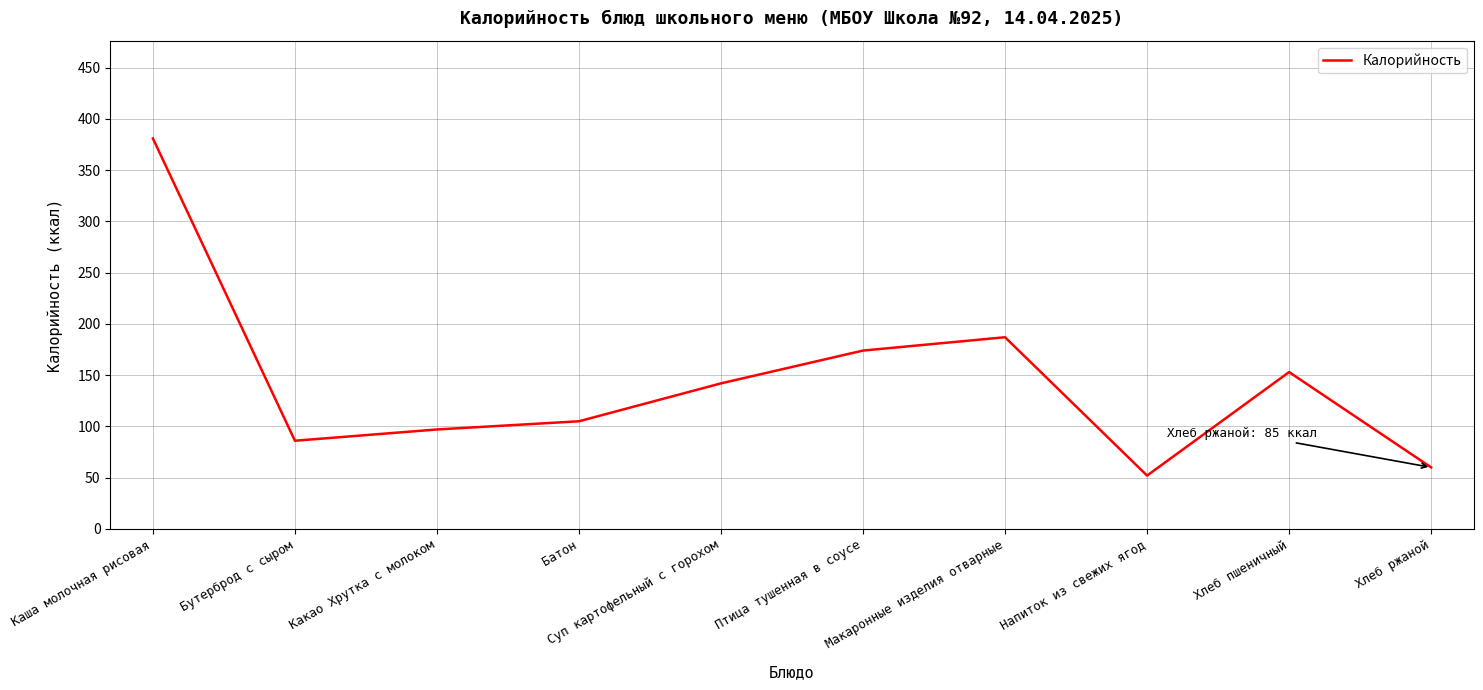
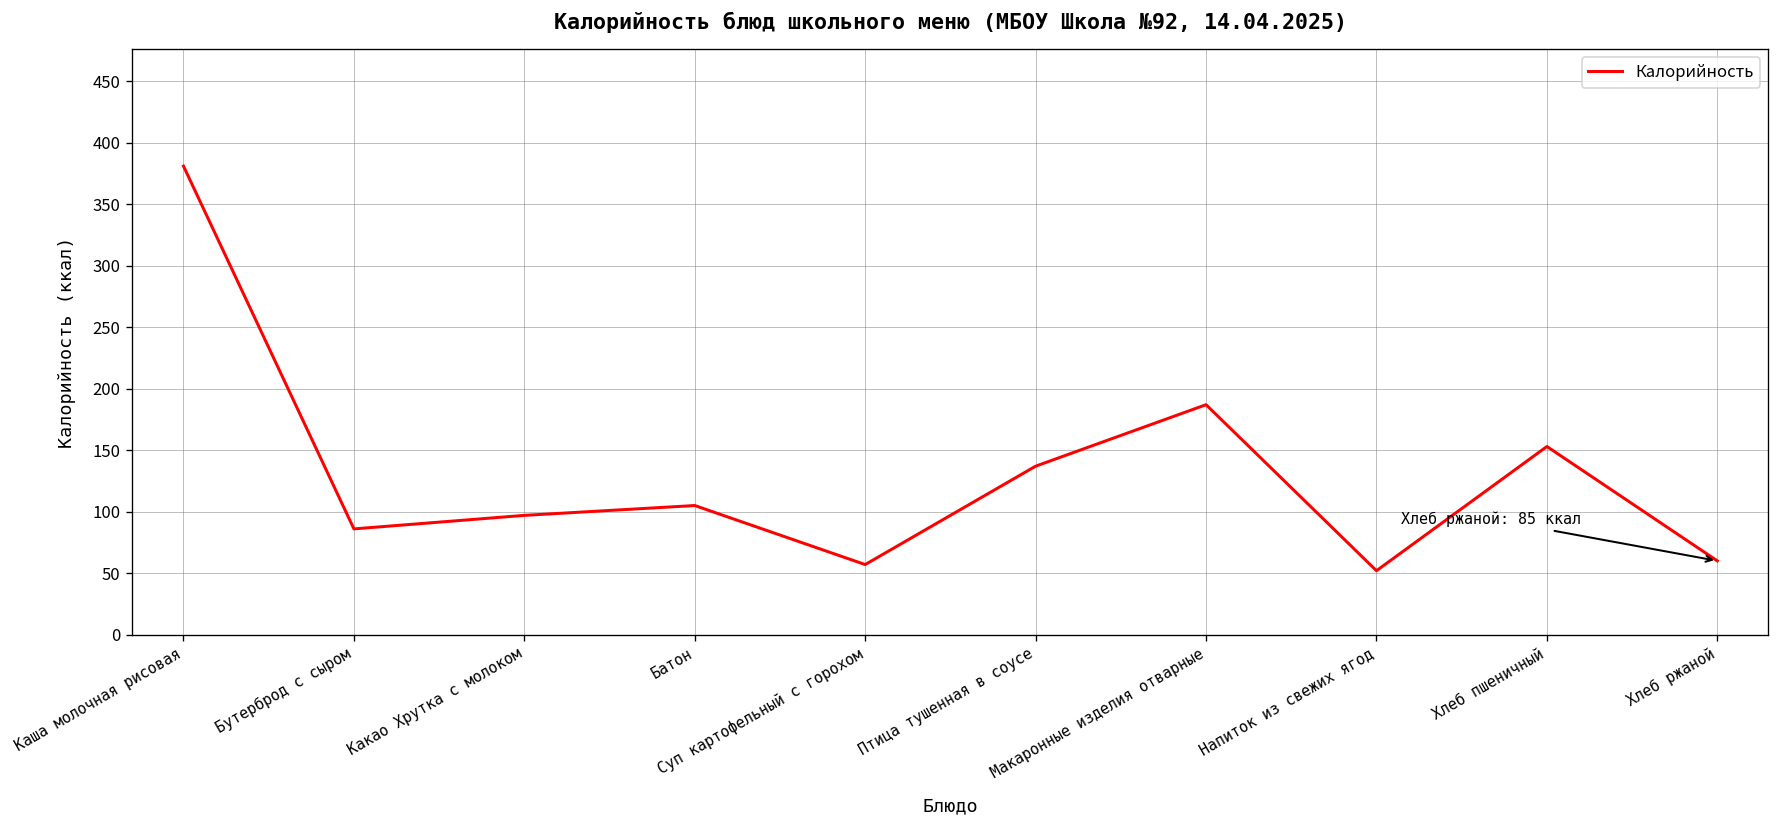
  {
    "Каша молочная рисовая": 381,
    "Бутерброд с сыром": 86,
    "Какао Хрутка с молоком": 97,
    "Батон": 105,
-   "Суп картофельный с горохом": 142,
-   "Птица тушенная в соусе": 174,
+   "Суп картофельный с горохом": 57,
+   "Птица тушенная в соусе": 137,
    "Макаронные изделия отварные": 187,
    "Напиток из свежих ягод": 52,
    "Хлеб пшеничный": 153
  }
